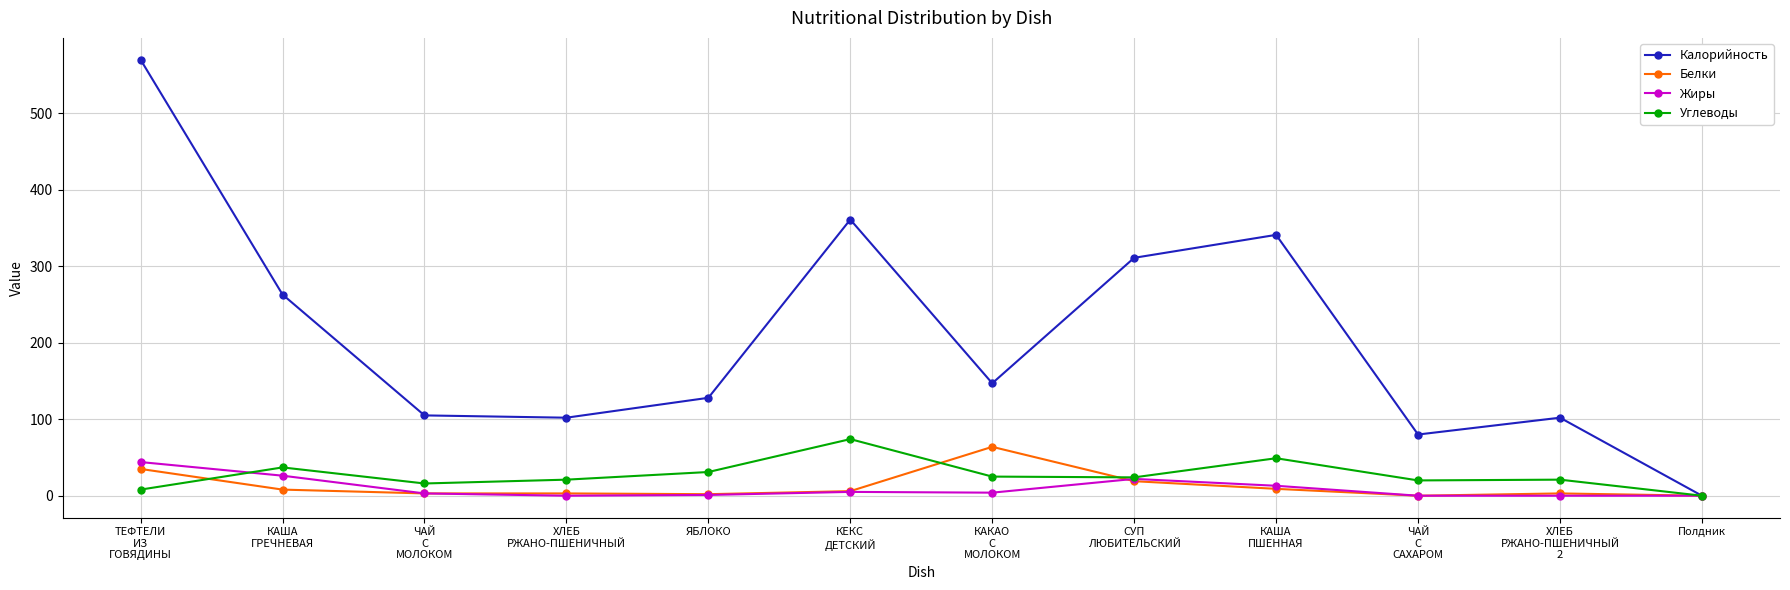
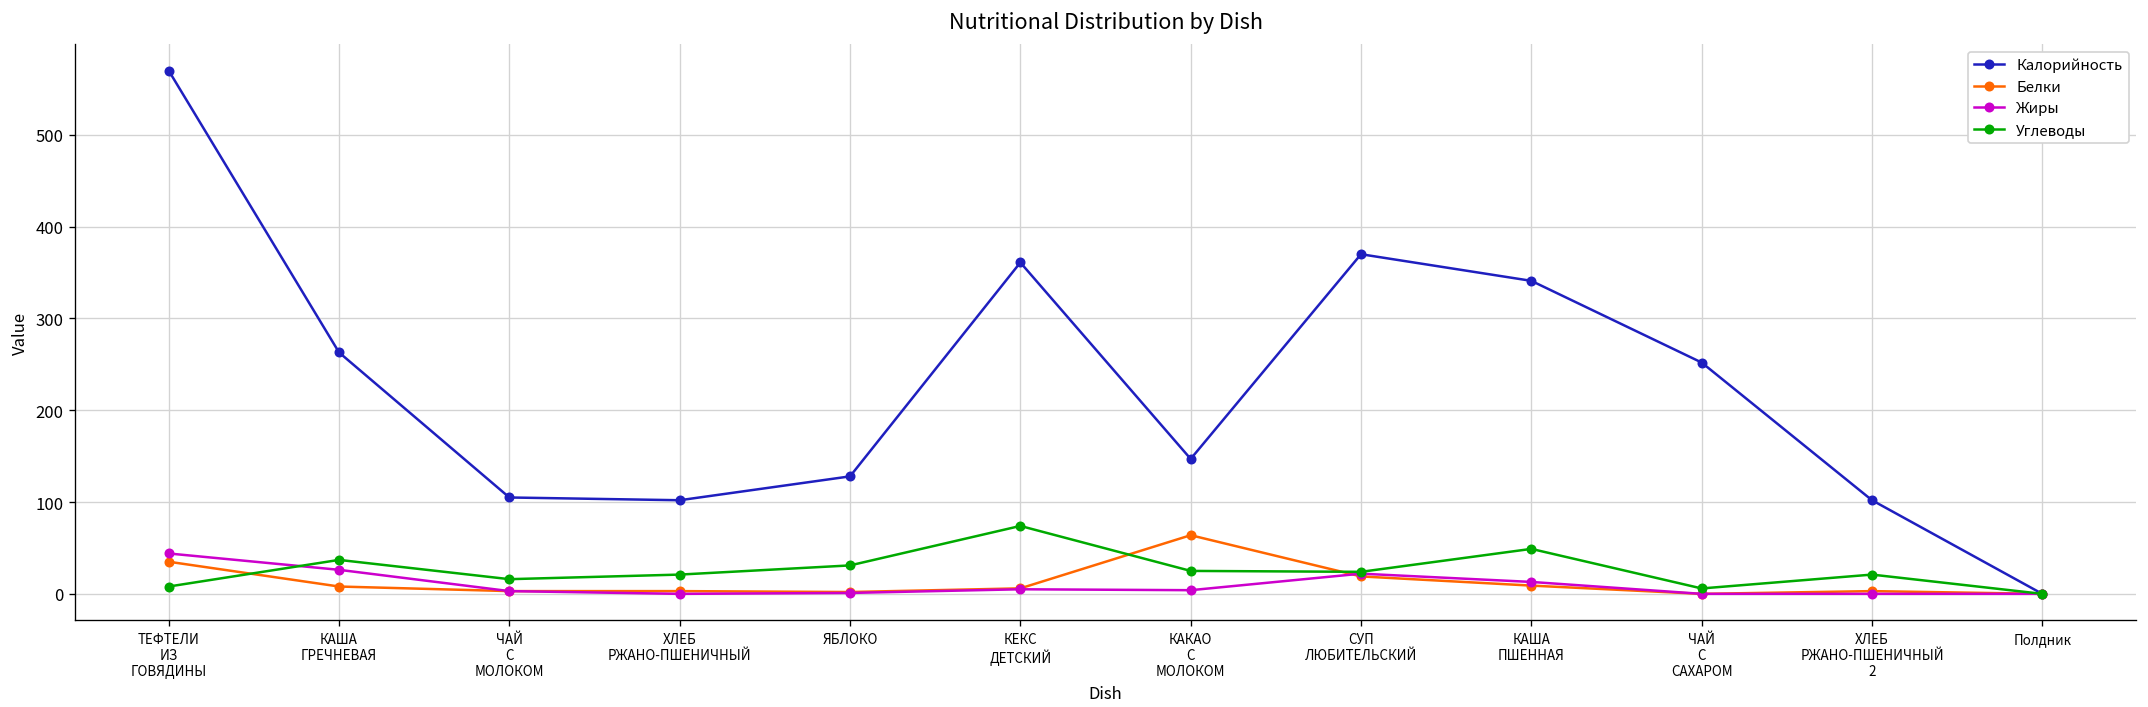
  {
    "Калорийность": {
      "ТЕФТЕЛИ ИЗ ГОВЯДИНЫ": 570,
      "КАША ГРЕЧНЕВАЯ": 260,
      "ЧАЙ С МОЛОКОМ": 110,
      "ХЛЕБ РЖАНО-ПШЕНИЧНЫЙ": 100,
      "ЯБЛОКО": 130,
      "КЕКС ДЕТСКИЙ": 360,
      "КАКАО С МОЛОКОМ": 150,
-     "СУП ЛЮБИТЕЛЬСКИЙ": 310,
+     "СУП ЛЮБИТЕЛЬСКИЙ": 370,
      "КАША ПШЕННАЯ": 340,
-     "ЧАЙ С САХАРОМ": 80,
+     "ЧАЙ С САХАРОМ": 250,
      "ХЛЕБ РЖАНО-ПШЕНИЧНЫЙ 2": 100
    },
    "Белки": {
      "ТЕФТЕЛИ ИЗ ГОВЯДИНЫ": 40,
      "КАША ГРЕЧНЕВАЯ": 10,
      "КАКАО С МОЛОКОМ": 60,
      "КАША ПШЕННАЯ": 10
    },
    "Жиры": {
      "ТЕФТЕЛИ ИЗ ГОВЯДИНЫ": 40,
      "КАША ГРЕЧНЕВАЯ": 30,
      "КАКАО С МОЛОКОМ": 0,
      "КАША ПШЕННАЯ": 10
    },
    "Углеводы": {
      "ТЕФТЕЛИ ИЗ ГОВЯДИНЫ": 10,
      "КАША ГРЕЧНЕВАЯ": 40,
      "ЧАЙ С МОЛОКОМ": 20,
      "ХЛЕБ РЖАНО-ПШЕНИЧНЫЙ": 20,
      "ЯБЛОКО": 30,
      "КЕКС ДЕТСКИЙ": 70,
      "КАКАО С МОЛОКОМ": 30,
      "КАША ПШЕННАЯ": 50,
-     "ЧАЙ С САХАРОМ": 20,
+     "ЧАЙ С САХАРОМ": 10,
      "ХЛЕБ РЖАНО-ПШЕНИЧНЫЙ 2": 20
    }
  }
